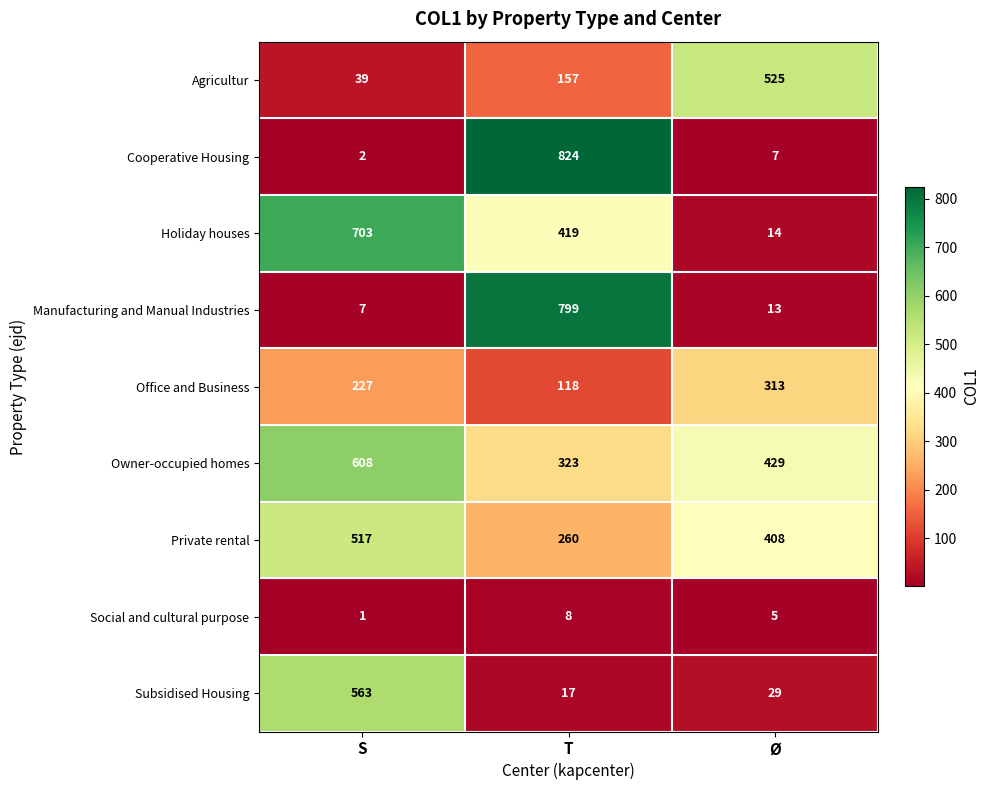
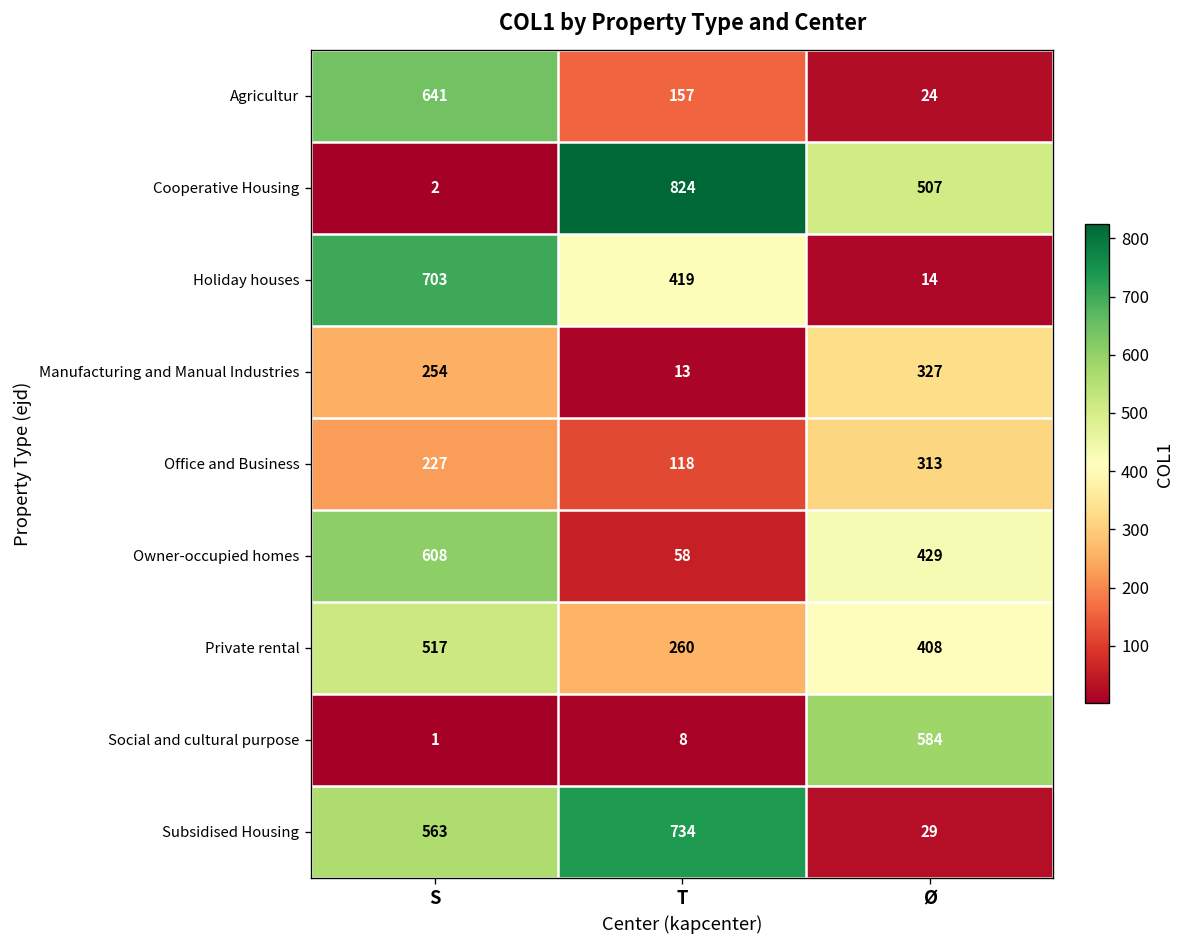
  {
    "Agricultur": {
-     "S": 39,
+     "S": 641,
      "T": 157,
-     "Ø": 525
+     "Ø": 24
    },
    "Cooperative Housing": {
      "S": 2,
      "T": 824,
-     "Ø": 7
+     "Ø": 507
    },
    "Holiday houses": {
      "S": 703,
      "T": 419,
      "Ø": 14
    },
    "Manufacturing and Manual Industries": {
-     "S": 7,
-     "T": 799,
-     "Ø": 13
+     "S": 254,
+     "T": 13,
+     "Ø": 327
    },
    "Office and Business": {
      "S": 227,
      "T": 118,
      "Ø": 313
    },
    "Owner-occupied homes": {
      "S": 608,
-     "T": 323,
+     "T": 58,
      "Ø": 429
    },
    "Private rental": {
      "S": 517,
      "T": 260,
      "Ø": 408
    },
    "Social and cultural purpose": {
      "S": 1,
      "T": 8,
-     "Ø": 5
+     "Ø": 584
    },
    "Subsidised Housing": {
      "S": 563,
-     "T": 17,
+     "T": 734,
      "Ø": 29
    }
  }
